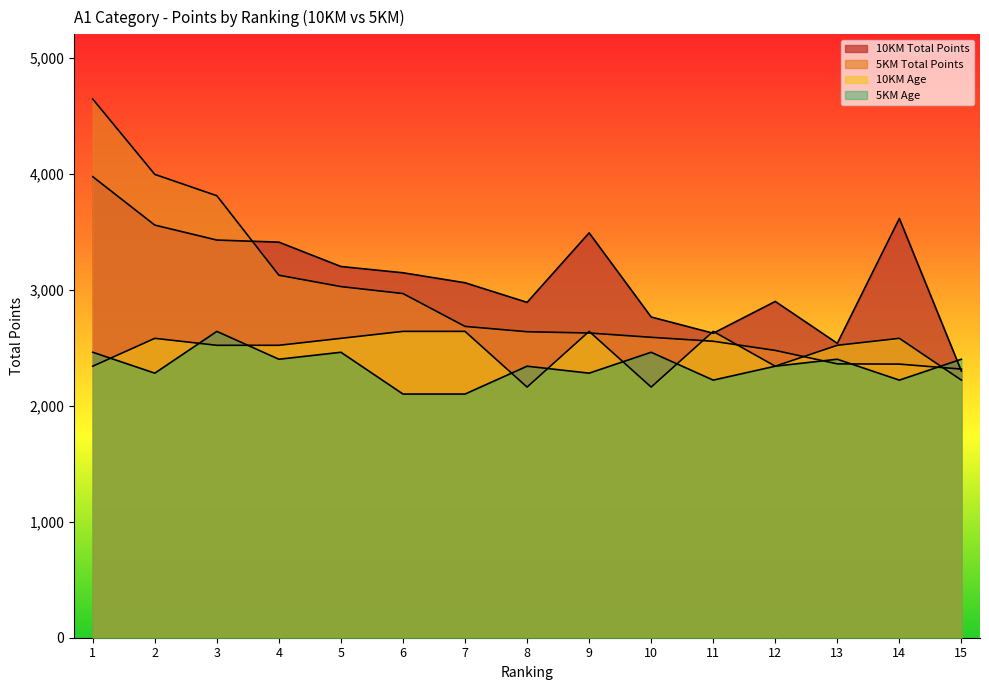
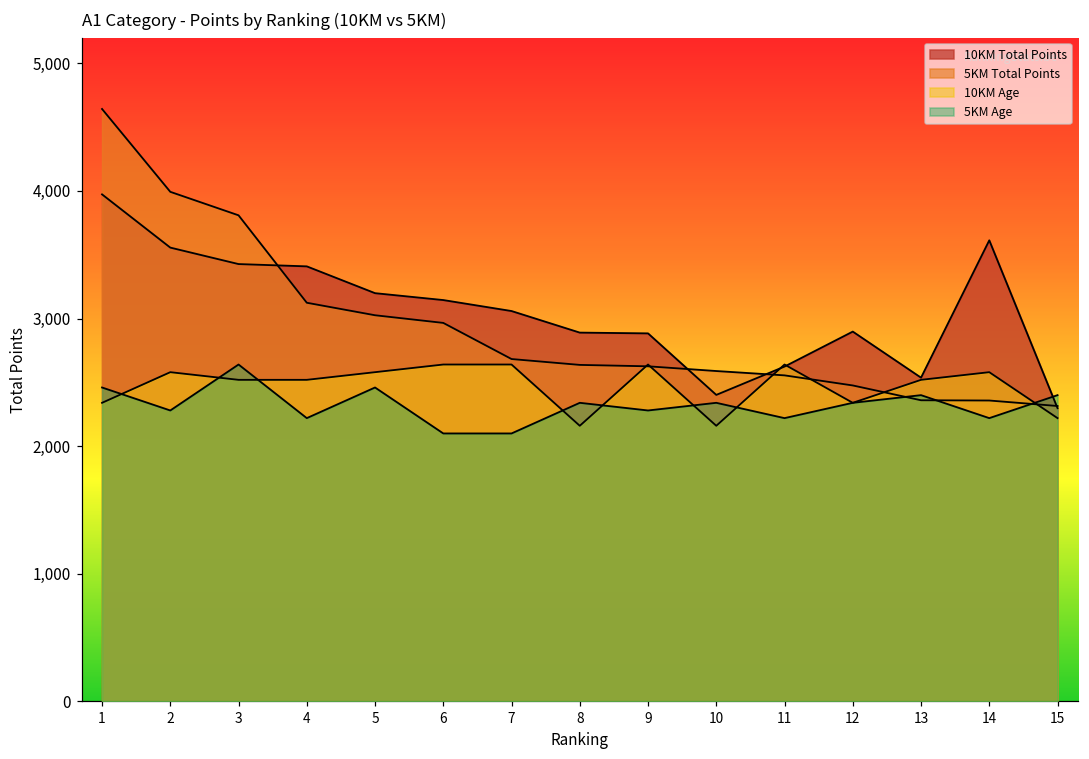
  {
    "10KM Total Points": {
      "1": "3,970",
      "2": "3,560",
      "3": "3,430",
      "4": "3,410",
      "5": "3,200",
      "6": "3,150",
      "7": "3,060",
      "8": "2,890",
-     "9": "3,490",
-     "10": "2,760",
+     "9": "2,880",
+     "10": "2,400",
      "12": "2,900",
      "14": "3,610"
    },
    "5KM Age": {
      "1": "2,460",
      "2": "2,280",
      "3": "2,640",
-     "4": "2,400",
+     "4": "2,220",
      "5": "2,460",
      "6": "2,100",
      "7": "2,100",
      "8": "2,340",
      "9": "2,280",
-     "10": "2,460",
+     "10": "2,340",
      "11": "2,220",
      "13": "2,400",
      "14": "2,220",
      "15": "2,400"
    }
  }
